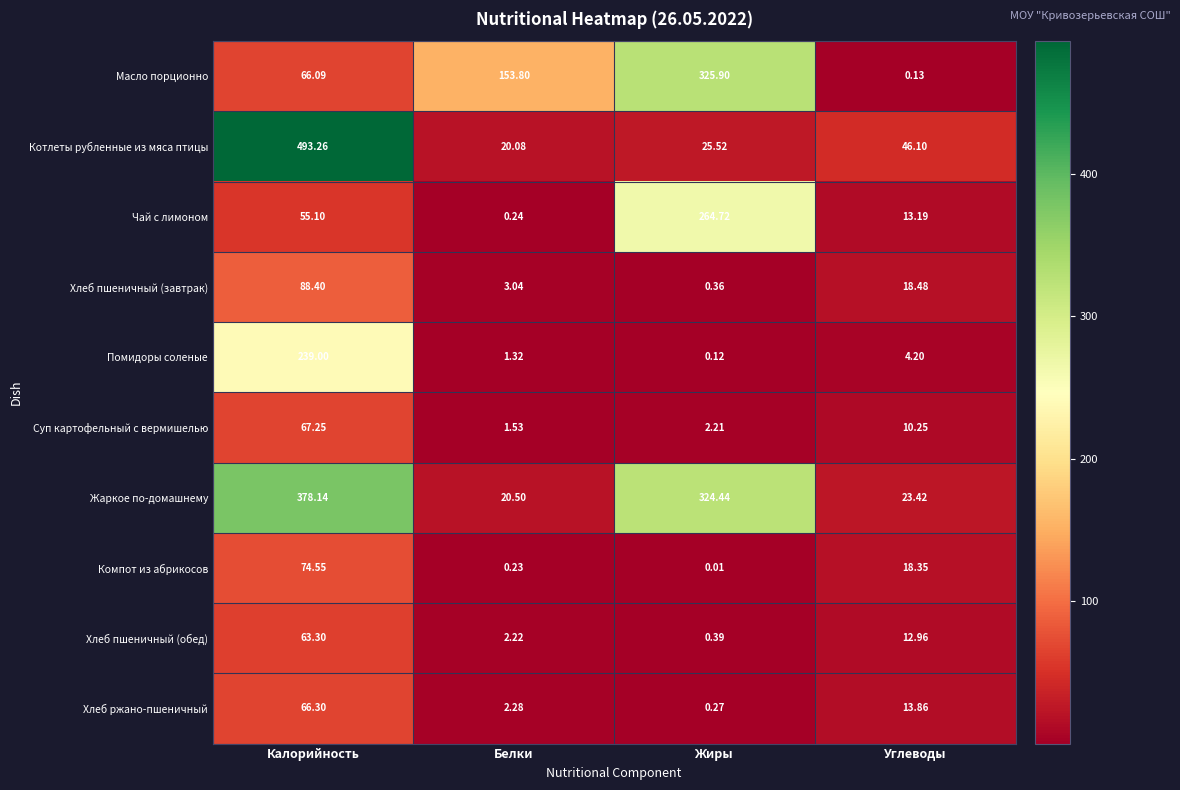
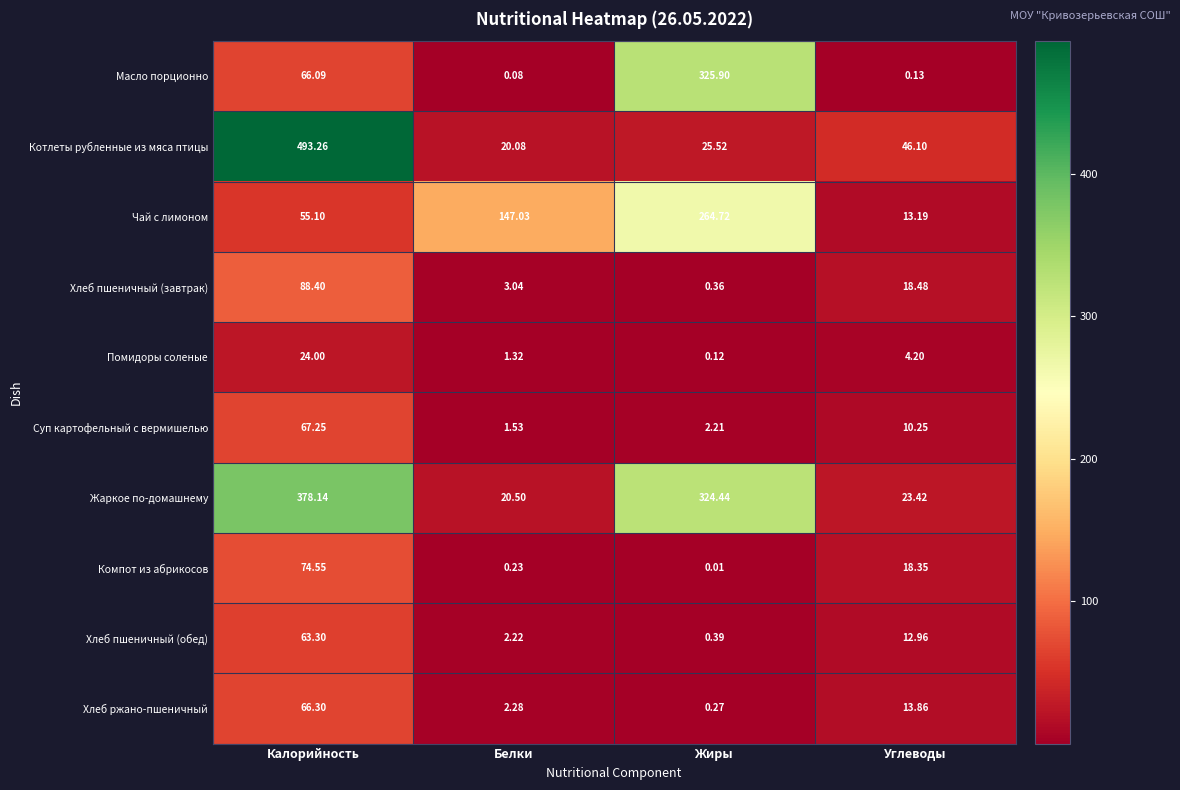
  {
    "Масло порционно": {
      "Калорийность": 66.09,
-     "Белки": 153.80,
+     "Белки": 0.08,
      "Жиры": 325.90,
      "Углеводы": 0.13
    },
    "Котлеты рубленные из мяса птицы": {
      "Калорийность": 493.26,
      "Белки": 20.08,
      "Жиры": 25.52,
      "Углеводы": 46.10
    },
    "Чай с лимоном": {
      "Калорийность": 55.10,
-     "Белки": 0.24,
+     "Белки": 147.03,
      "Жиры": 264.72,
      "Углеводы": 13.19
    },
    "Хлеб пшеничный (завтрак)": {
      "Калорийность": 88.40,
      "Белки": 3.04,
      "Жиры": 0.36,
      "Углеводы": 18.48
    },
    "Помидоры соленые": {
-     "Калорийность": 239.00,
+     "Калорийность": 24.00,
      "Белки": 1.32,
      "Жиры": 0.12,
      "Углеводы": 4.20
    },
    "Суп картофельный с вермишелью": {
      "Калорийность": 67.25,
      "Белки": 1.53,
      "Жиры": 2.21,
      "Углеводы": 10.25
    },
    "Жаркое по-домашнему": {
      "Калорийность": 378.14,
      "Белки": 20.50,
      "Жиры": 324.44,
      "Углеводы": 23.42
    },
    "Компот из абрикосов": {
      "Калорийность": 74.55,
      "Белки": 0.23,
      "Жиры": 0.01,
      "Углеводы": 18.35
    },
    "Хлеб пшеничный (обед)": {
      "Калорийность": 63.30,
      "Белки": 2.22,
      "Жиры": 0.39,
      "Углеводы": 12.96
    },
    "Хлеб ржано-пшеничный": {
      "Калорийность": 66.30,
      "Белки": 2.28,
      "Жиры": 0.27,
      "Углеводы": 13.86
    }
  }
